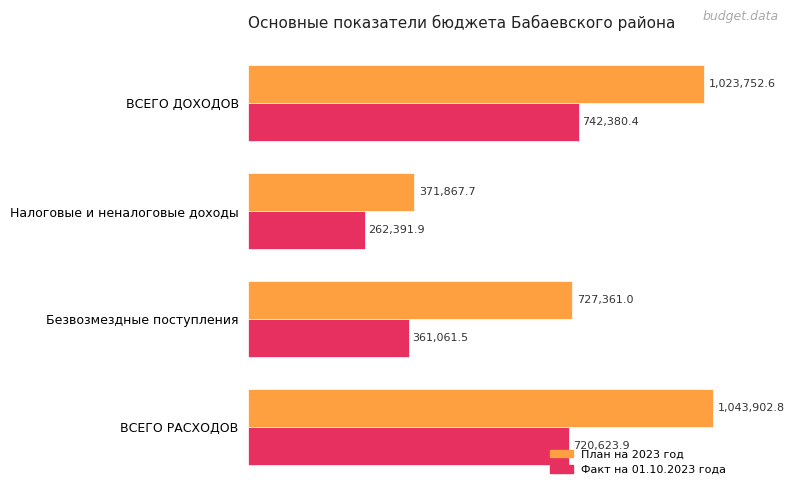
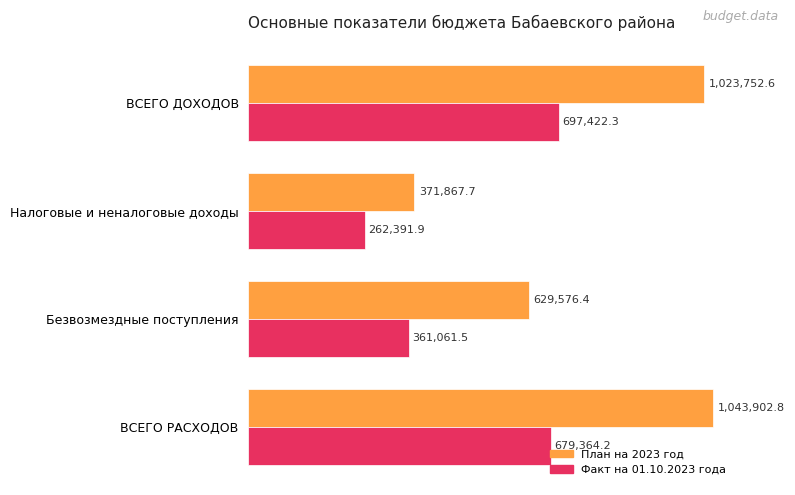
  {
    "План на 2023 год": {
      "ВСЕГО ДОХОДОВ": "1,023,752.6",
      "Налоговые и неналоговые доходы": "371,867.7",
-     "Безвозмездные поступления": "727,361.0",
+     "Безвозмездные поступления": "629,576.4",
      "ВСЕГО РАСХОДОВ": "1,043,902.8"
    },
    "Факт на 01.10.2023 года": {
-     "ВСЕГО ДОХОДОВ": "742,380.4",
+     "ВСЕГО ДОХОДОВ": "697,422.3",
      "Налоговые и неналоговые доходы": "262,391.9",
      "Безвозмездные поступления": "361,061.5",
-     "ВСЕГО РАСХОДОВ": "720,623.9"
+     "ВСЕГО РАСХОДОВ": "679,364.2"
    }
  }
